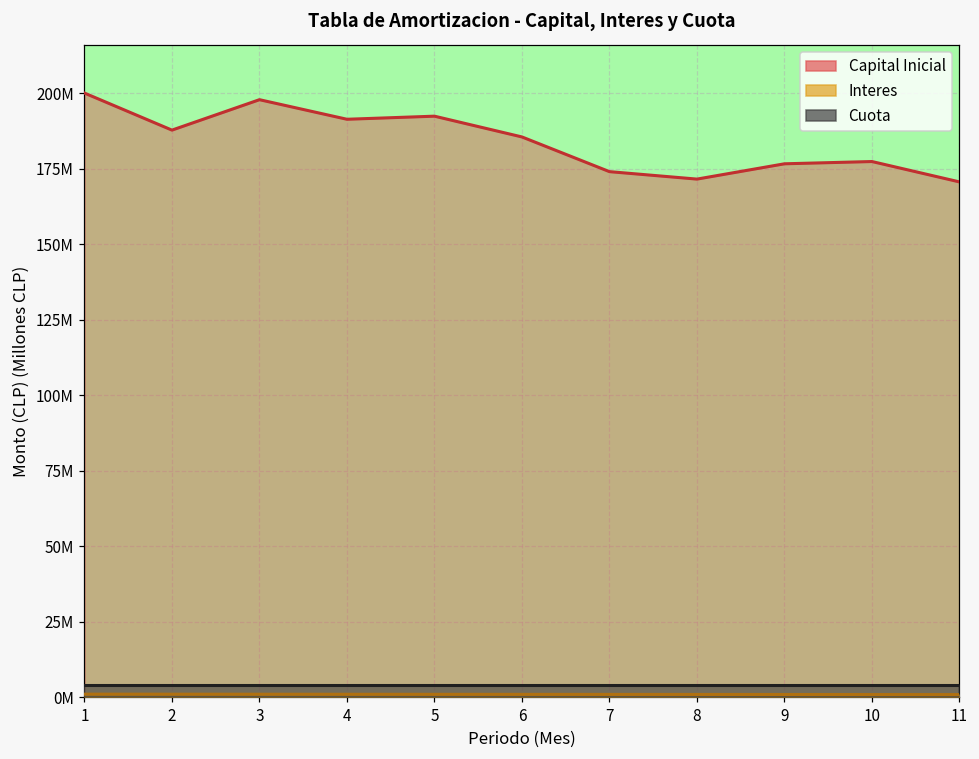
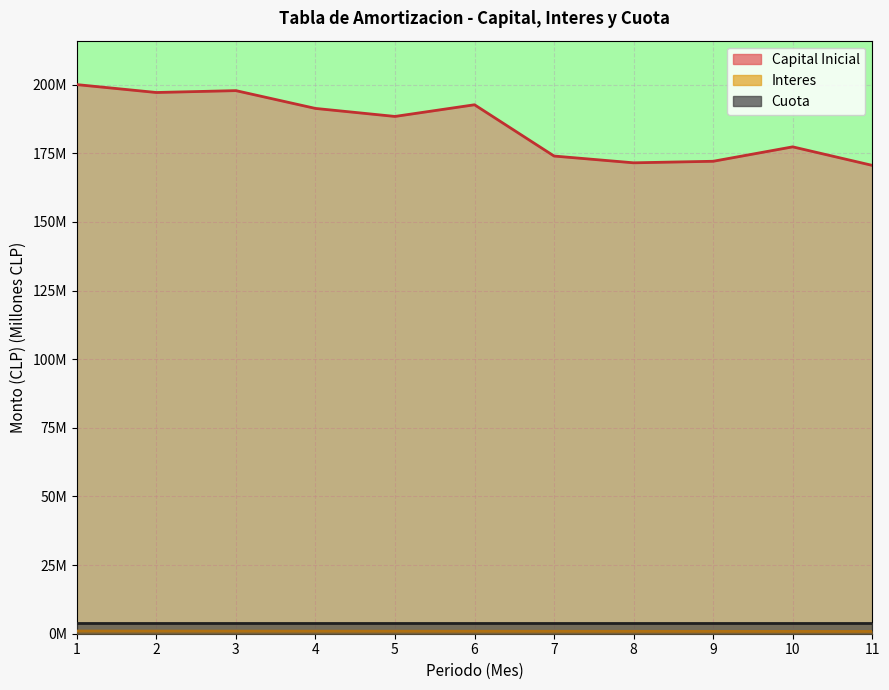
  {
    "Capital Inicial": {
      "1": 200000000,
-     "2": 188000000,
+     "2": 197000000,
      "3": 198000000,
      "4": 191000000,
-     "5": 192000000,
-     "6": 185000000,
+     "5": 188000000,
+     "6": 193000000,
      "7": 174000000,
      "8": 172000000,
-     "9": 177000000,
+     "9": 172000000,
      "10": 177000000,
      "11": 171000000
    },
    "Interes": {
      "1": 1000000,
      "2": 1000000,
      "3": 1000000,
      "4": 1000000,
      "5": 1000000,
      "6": 1000000,
      "7": 1000000,
      "8": 1000000,
      "9": 1000000,
      "10": 1000000,
      "11": 1000000
    },
    "Cuota": {
      "1": 4000000,
      "2": 4000000,
      "3": 4000000,
      "4": 4000000,
      "5": 4000000,
      "6": 4000000,
      "7": 4000000,
      "8": 4000000,
      "9": 4000000,
      "10": 4000000,
      "11": 4000000
    }
  }
